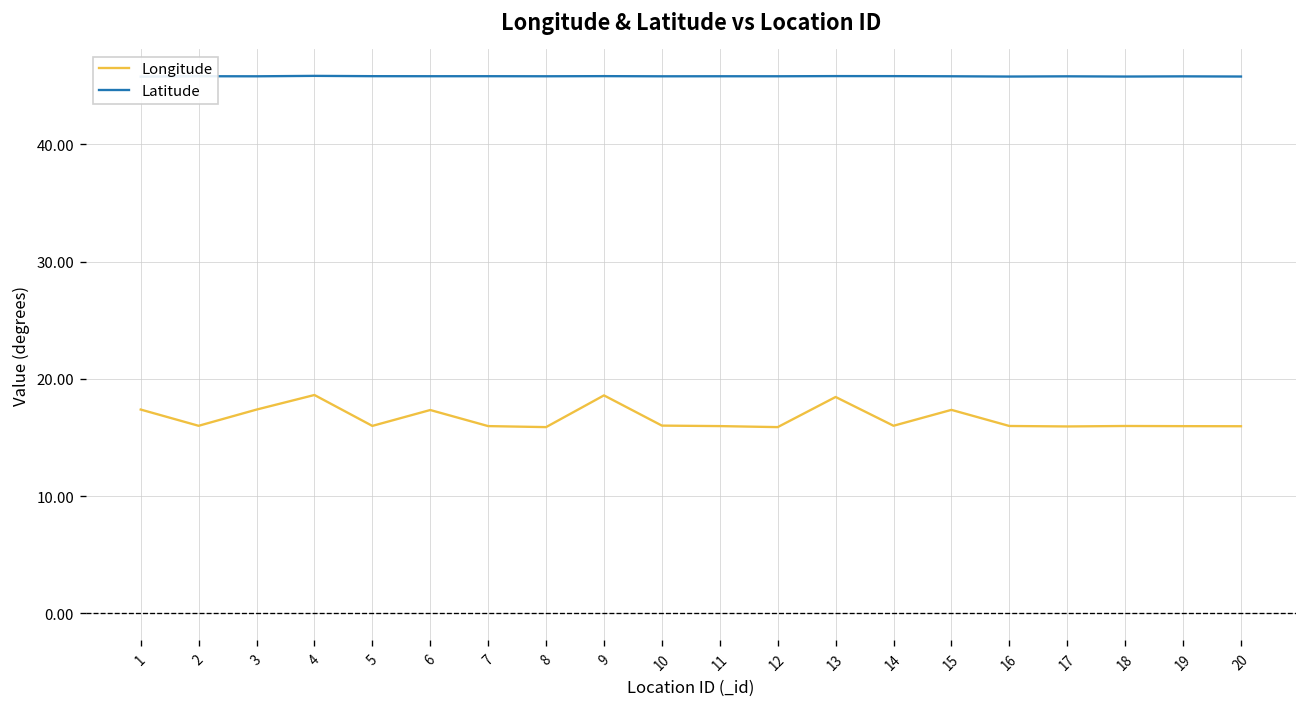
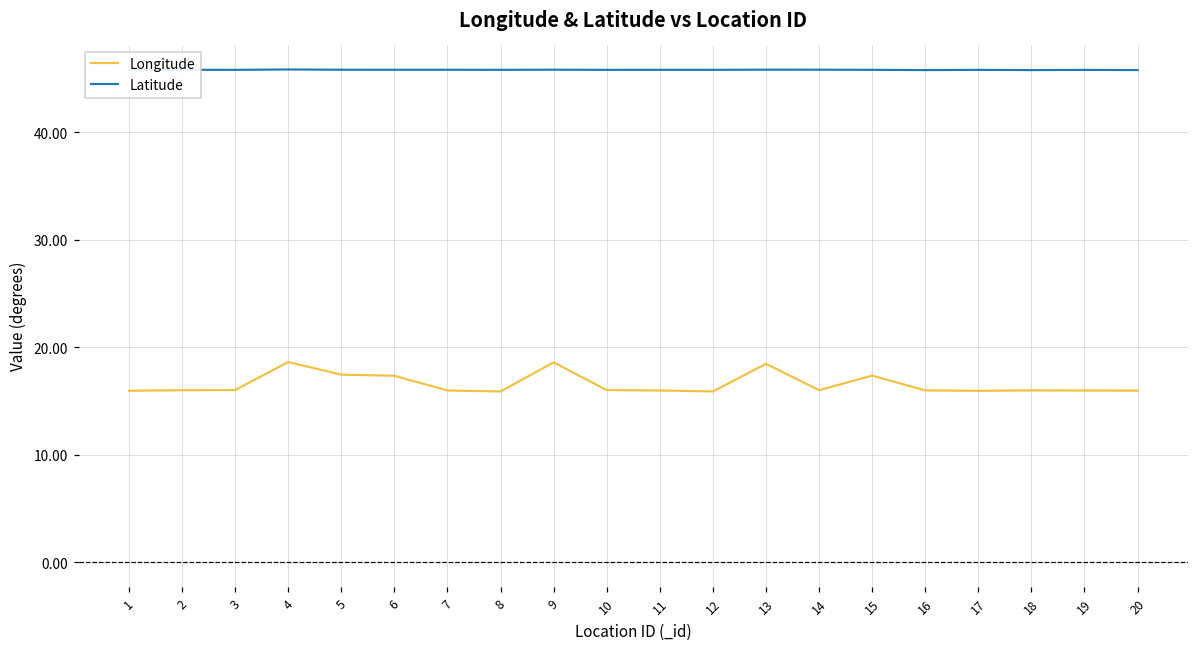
  {
    "Longitude": {
-     "1": 17,
+     "1": 16,
      "2": 16,
-     "3": 17,
+     "3": 16,
      "4": 19,
-     "5": 16,
+     "5": 17,
      "6": 17,
      "7": 16,
      "8": 16,
      "9": 19,
      "10": 16,
      "11": 16,
      "12": 16,
      "13": 18,
      "14": 16,
      "15": 17,
      "16": 16,
      "17": 16,
      "18": 16,
      "19": 16,
      "20": 16
    },
    "Latitude": {
      "3": 46,
      "4": 46,
      "5": 46,
      "6": 46,
      "7": 46,
      "8": 46,
      "9": 46,
      "10": 46,
      "11": 46,
      "12": 46,
      "13": 46,
      "14": 46,
      "15": 46,
      "16": 46,
      "17": 46,
      "18": 46,
      "19": 46,
      "20": 46
    }
  }
